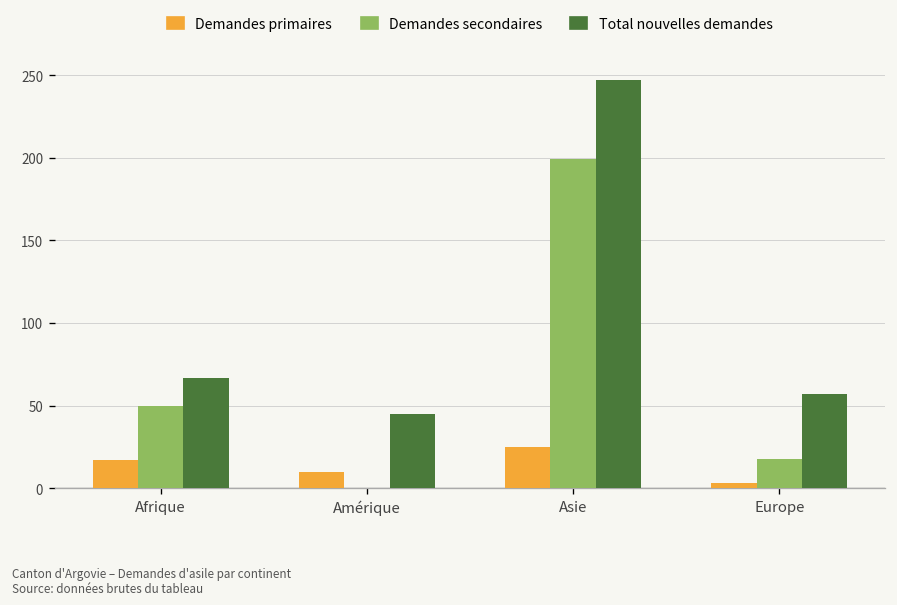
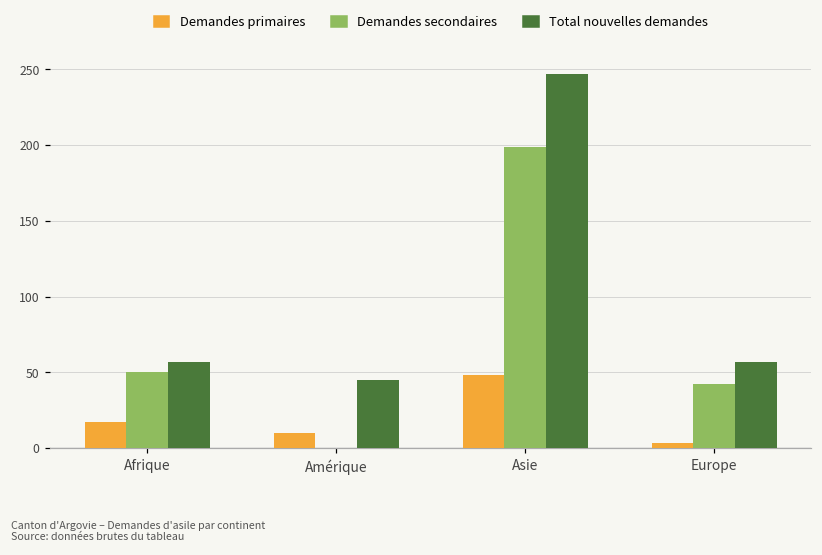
  {
    "Demandes primaires": {
      "Afrique": 17,
      "Amérique": 10,
-     "Asie": 25,
+     "Asie": 48,
      "Europe": 3
    },
    "Demandes secondaires": {
      "Afrique": 50,
      "Amérique": 0,
      "Asie": 199,
-     "Europe": 18
+     "Europe": 42
    },
    "Total nouvelles demandes": {
-     "Afrique": 67,
+     "Afrique": 57,
      "Amérique": 45,
      "Asie": 247,
      "Europe": 57
    }
  }
